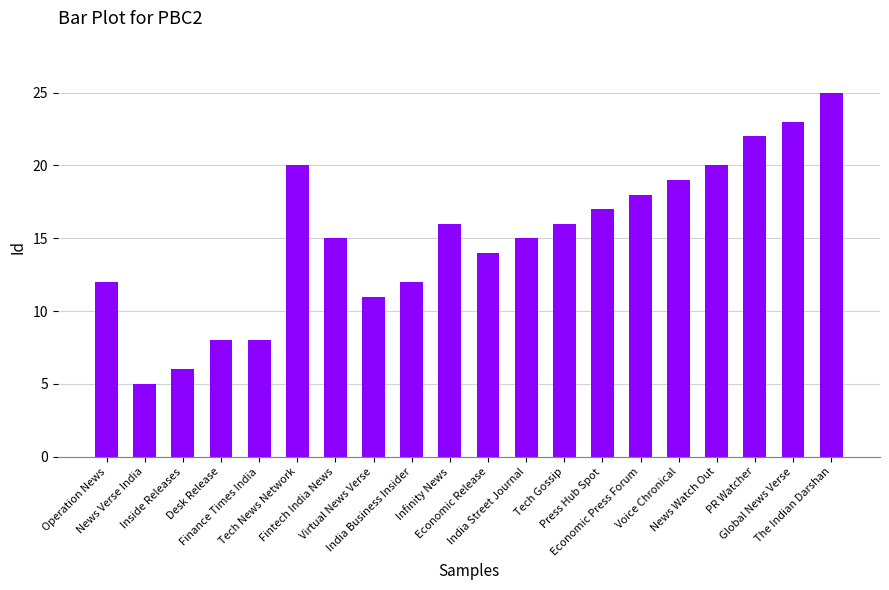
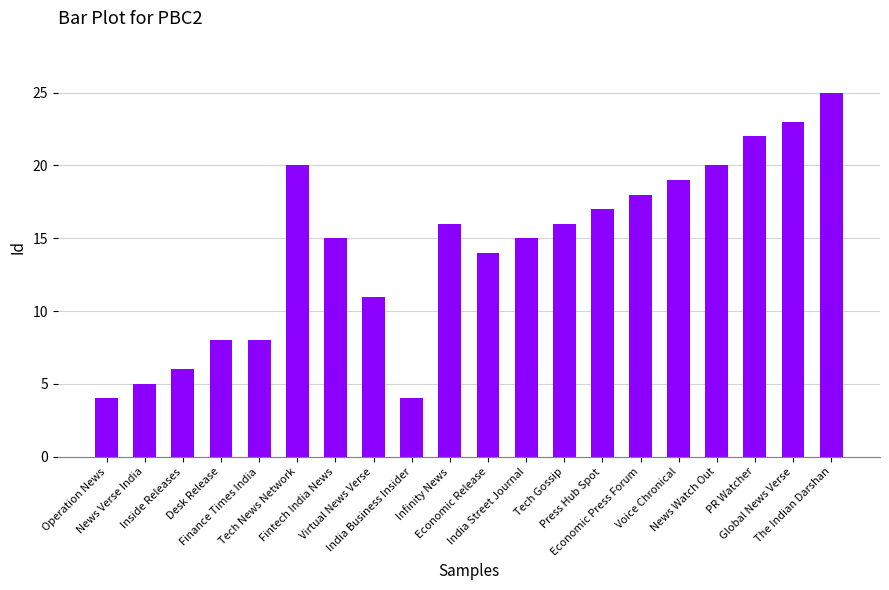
  {
-   "Operation News": 12,
+   "Operation News": 4,
    "News Verse India": 5,
    "Inside Releases": 6,
    "Desk Release": 8,
    "Finance Times India": 8,
    "Tech News Network": 20,
    "Fintech India News": 15,
    "Virtual News Verse": 11,
-   "India Business Insider": 12,
+   "India Business Insider": 4,
    "Infinity News": 16,
    "Economic Release": 14,
    "India Street Journal": 15,
    "Tech Gossip": 16,
    "Press Hub Spot": 17,
    "Economic Press Forum": 18,
    "Voice Chronical": 19,
    "News Watch Out": 20,
    "PR Watcher": 22,
    "Global News Verse": 23,
    "The Indian Darshan": 25
  }
